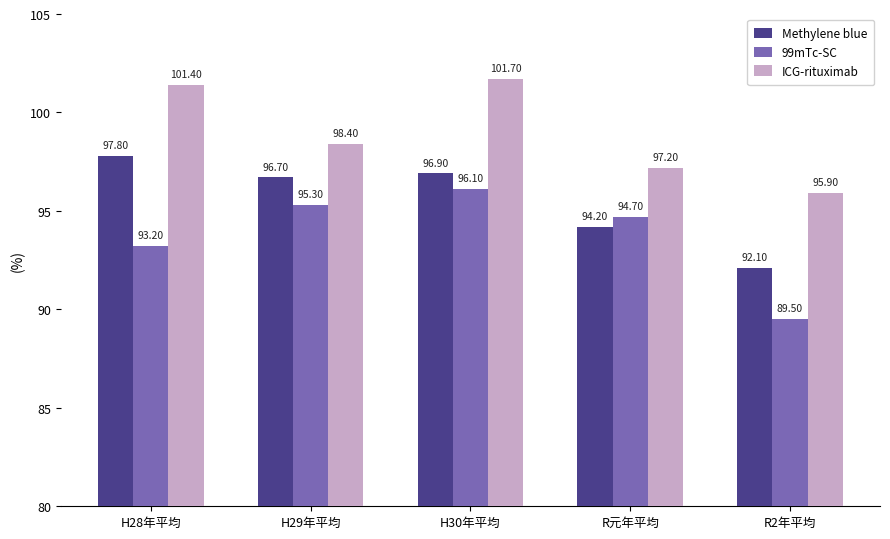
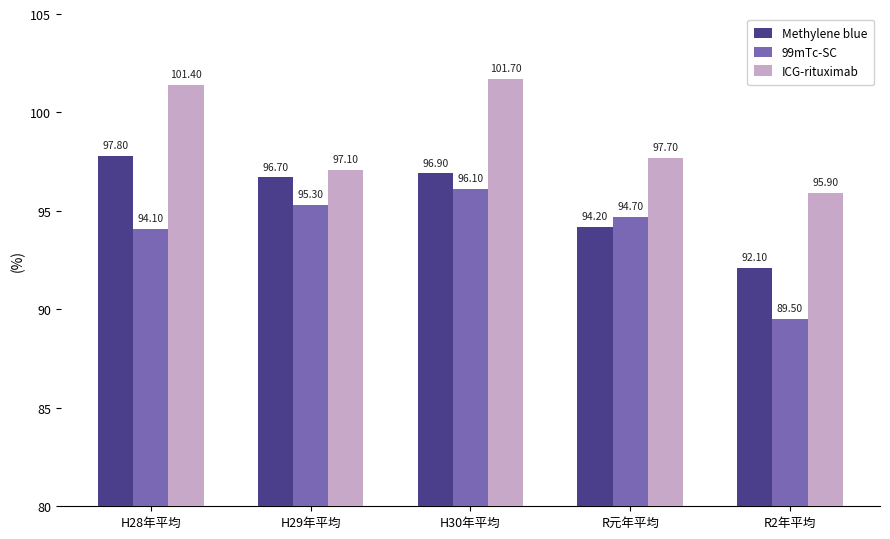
  {
    "Methylene blue": {
      "H28年平均": 97.80,
      "H29年平均": 96.70,
      "H30年平均": 96.90,
      "R元年平均": 94.20,
      "R2年平均": 92.10
    },
    "99mTc-SC": {
-     "H28年平均": 93.20,
+     "H28年平均": 94.10,
      "H29年平均": 95.30,
      "H30年平均": 96.10,
      "R元年平均": 94.70,
      "R2年平均": 89.50
    },
    "ICG-rituximab": {
      "H28年平均": 101.40,
-     "H29年平均": 98.40,
+     "H29年平均": 97.10,
      "H30年平均": 101.70,
-     "R元年平均": 97.20,
+     "R元年平均": 97.70,
      "R2年平均": 95.90
    }
  }
